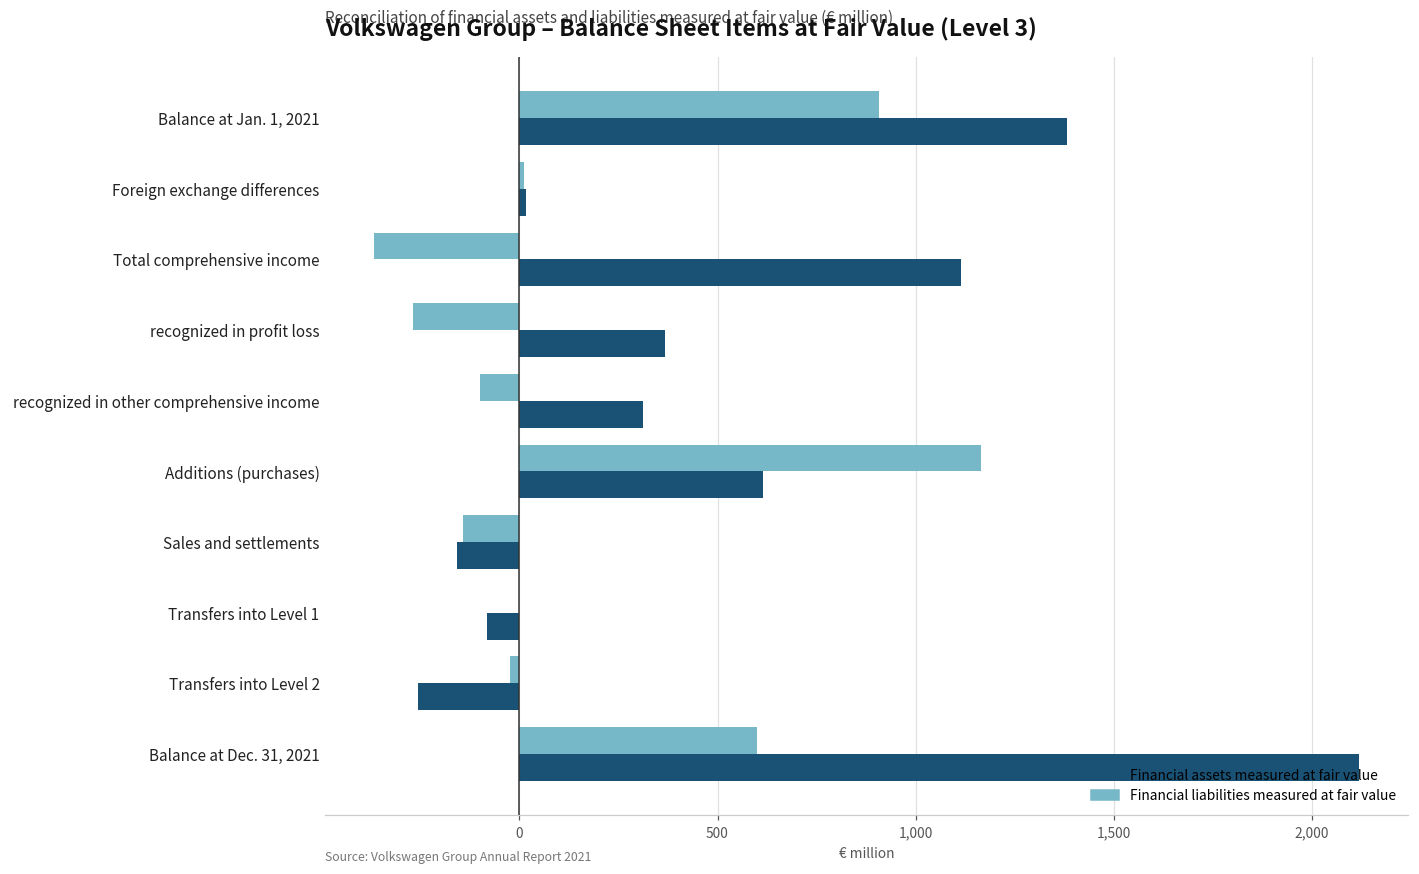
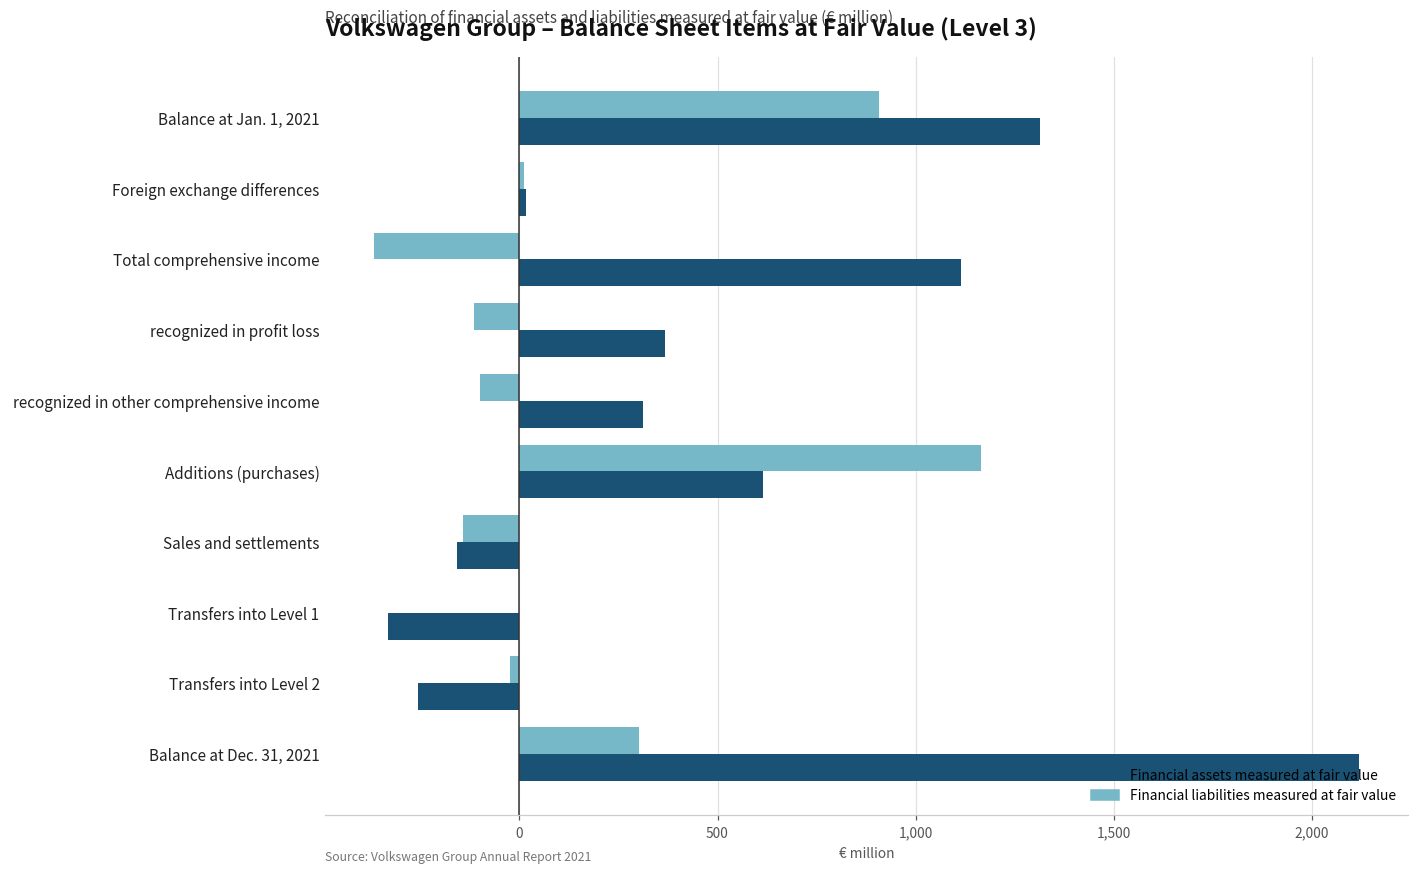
  {
    "Financial assets measured at fair value": {
-     "Balance at Jan. 1, 2021": "1,380",
+     "Balance at Jan. 1, 2021": "1,320",
      "Foreign exchange differences": "20",
      "Total comprehensive income": "1,110",
      "recognized in profit loss": "370",
      "recognized in other comprehensive income": "310",
      "Additions (purchases)": "620",
      "Sales and settlements": "-160",
-     "Transfers into Level 1": "-80",
+     "Transfers into Level 1": "-330",
      "Transfers into Level 2": "-260",
      "Balance at Dec. 31, 2021": "2,120"
    },
    "Financial liabilities measured at fair value": {
      "Balance at Jan. 1, 2021": "910",
      "Foreign exchange differences": "10",
      "Total comprehensive income": "-370",
-     "recognized in profit loss": "-270",
+     "recognized in profit loss": "-120",
      "recognized in other comprehensive income": "-100",
      "Additions (purchases)": "1,170",
      "Sales and settlements": "-140",
      "Transfers into Level 1": "0",
      "Transfers into Level 2": "-20",
-     "Balance at Dec. 31, 2021": "600"
+     "Balance at Dec. 31, 2021": "300"
    }
  }
